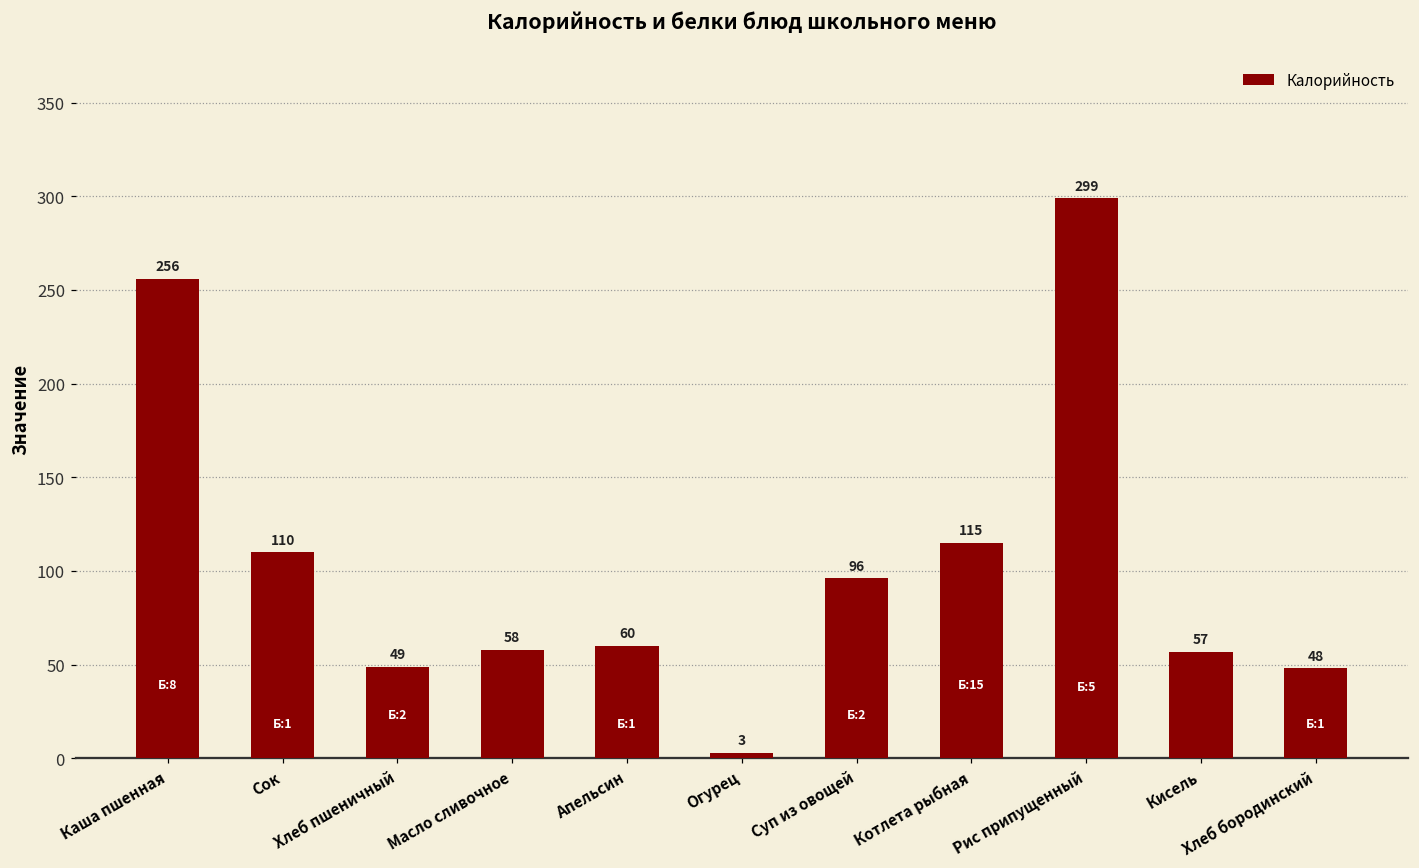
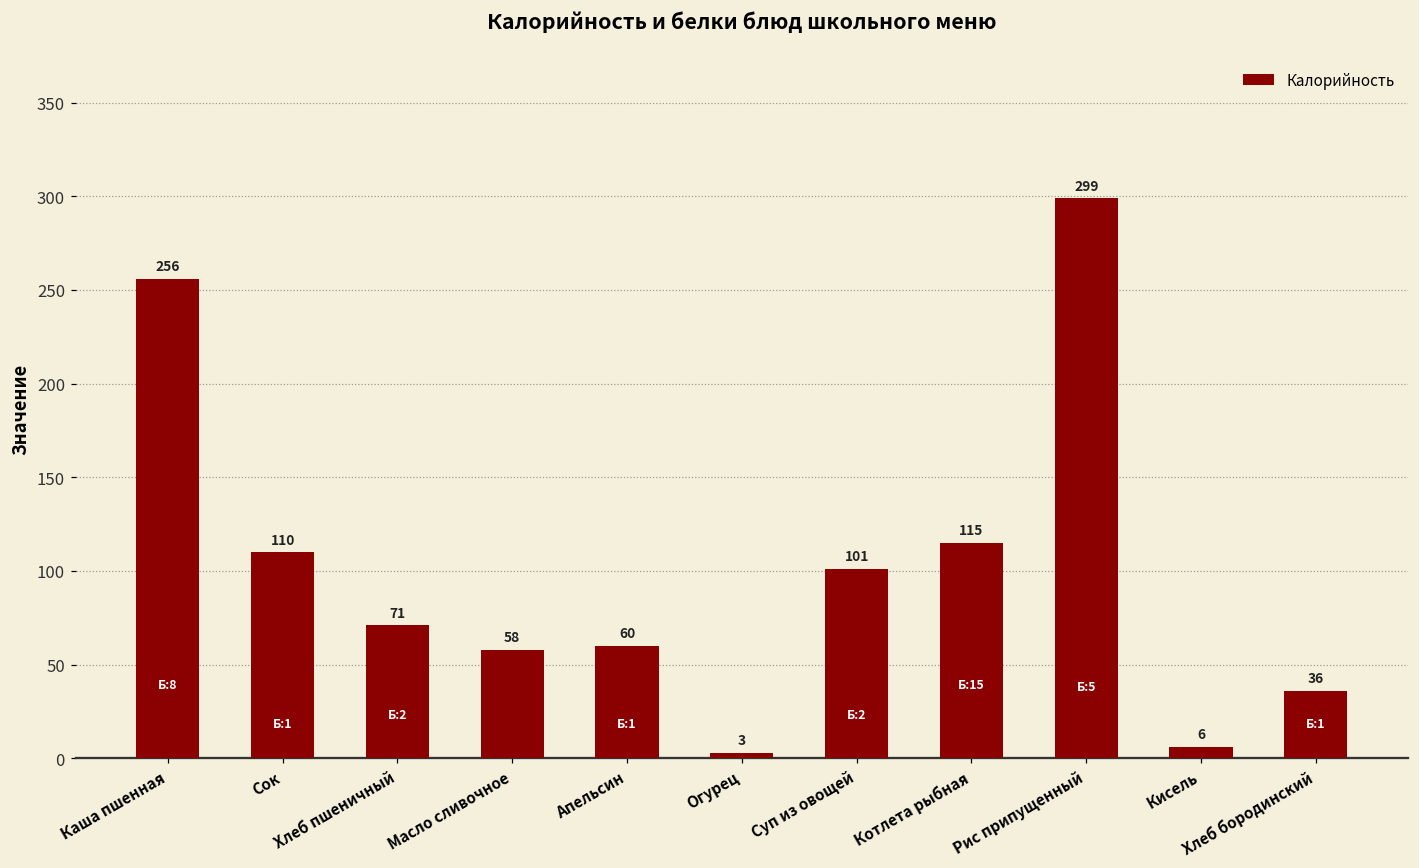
  {
    "Каша пшенная": 256,
    "Сок": 110,
-   "Хлеб пшеничный": 49,
+   "Хлеб пшеничный": 71,
    "Масло сливочное": 58,
    "Апельсин": 60,
    "Огурец": 3,
-   "Суп из овощей": 96,
+   "Суп из овощей": 101,
    "Котлета рыбная": 115,
    "Рис припущенный": 299,
-   "Кисель": 57,
-   "Хлеб бородинский": 48
+   "Кисель": 6,
+   "Хлеб бородинский": 36
  }
